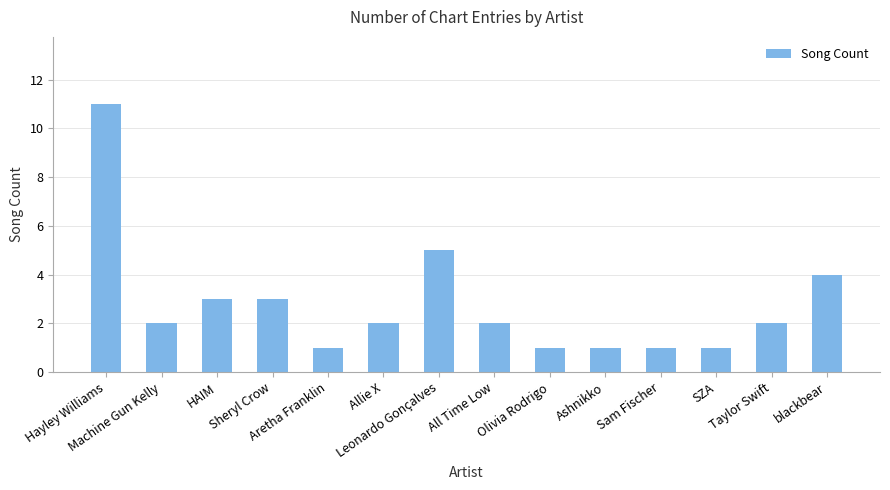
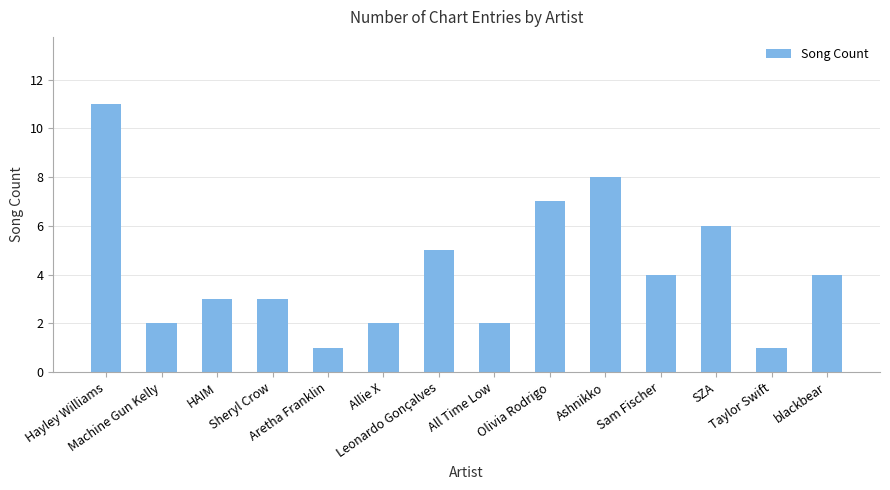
  {
    "Hayley Williams": 11,
    "Machine Gun Kelly": 2,
    "HAIM": 3,
    "Sheryl Crow": 3,
    "Aretha Franklin": 1,
    "Allie X": 2,
    "Leonardo Gonçalves": 5,
    "All Time Low": 2,
-   "Olivia Rodrigo": 1,
-   "Ashnikko": 1,
-   "Sam Fischer": 1,
-   "SZA": 1,
-   "Taylor Swift": 2,
+   "Olivia Rodrigo": 7,
+   "Ashnikko": 8,
+   "Sam Fischer": 4,
+   "SZA": 6,
+   "Taylor Swift": 1,
    "blackbear": 4
  }
